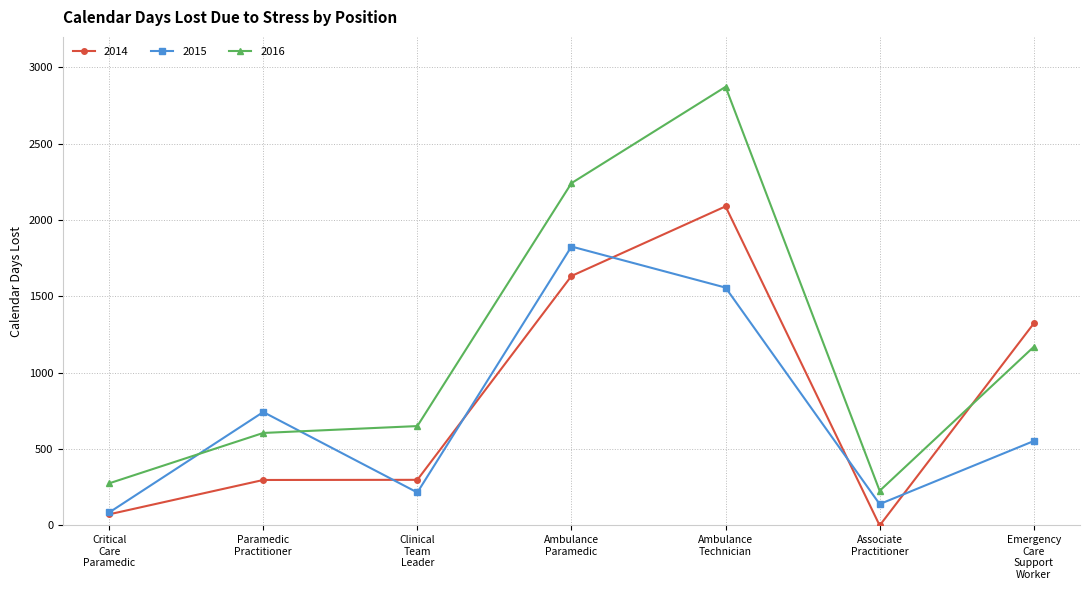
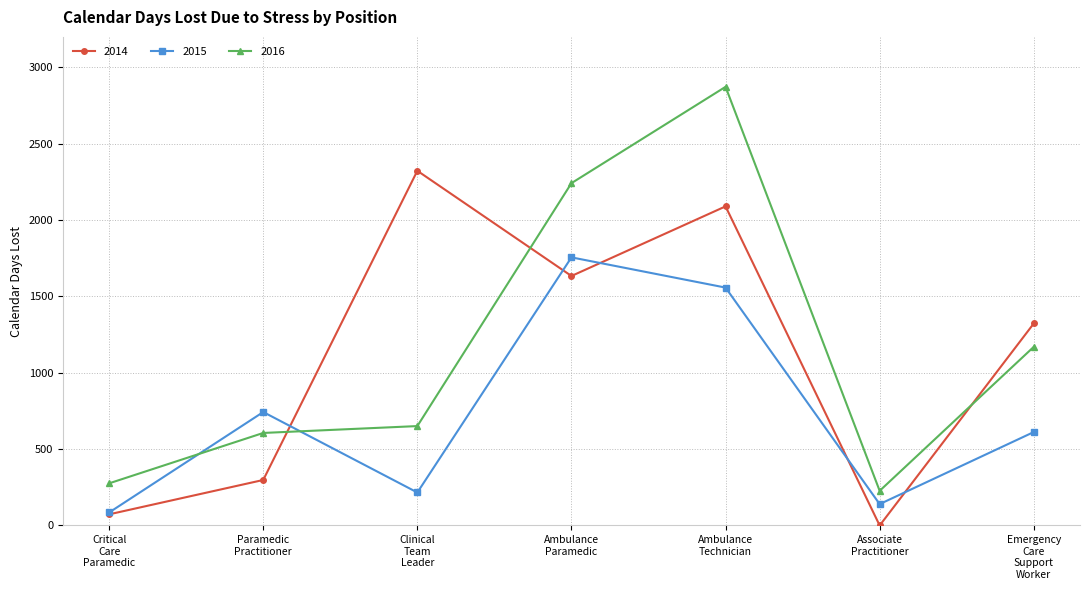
  {
    "2014": {
      "Paramedic Practitioner": 300,
-     "Clinical Team Leader": 300,
+     "Clinical Team Leader": 2320,
      "Ambulance Paramedic": 1630,
      "Ambulance Technician": 2090,
      "Associate Practitioner": 0,
      "Emergency Care Support Worker": 1320
    },
    "2015": {
      "Paramedic Practitioner": 740,
      "Clinical Team Leader": 220,
-     "Ambulance Paramedic": 1830,
+     "Ambulance Paramedic": 1760,
      "Ambulance Technician": 1560,
      "Associate Practitioner": 140,
-     "Emergency Care Support Worker": 550
+     "Emergency Care Support Worker": 610
    },
    "2016": {
      "Critical Care Paramedic": 280,
      "Paramedic Practitioner": 610,
      "Clinical Team Leader": 650,
      "Ambulance Paramedic": 2240,
      "Ambulance Technician": 2870,
      "Associate Practitioner": 230,
      "Emergency Care Support Worker": 1170
    }
  }
